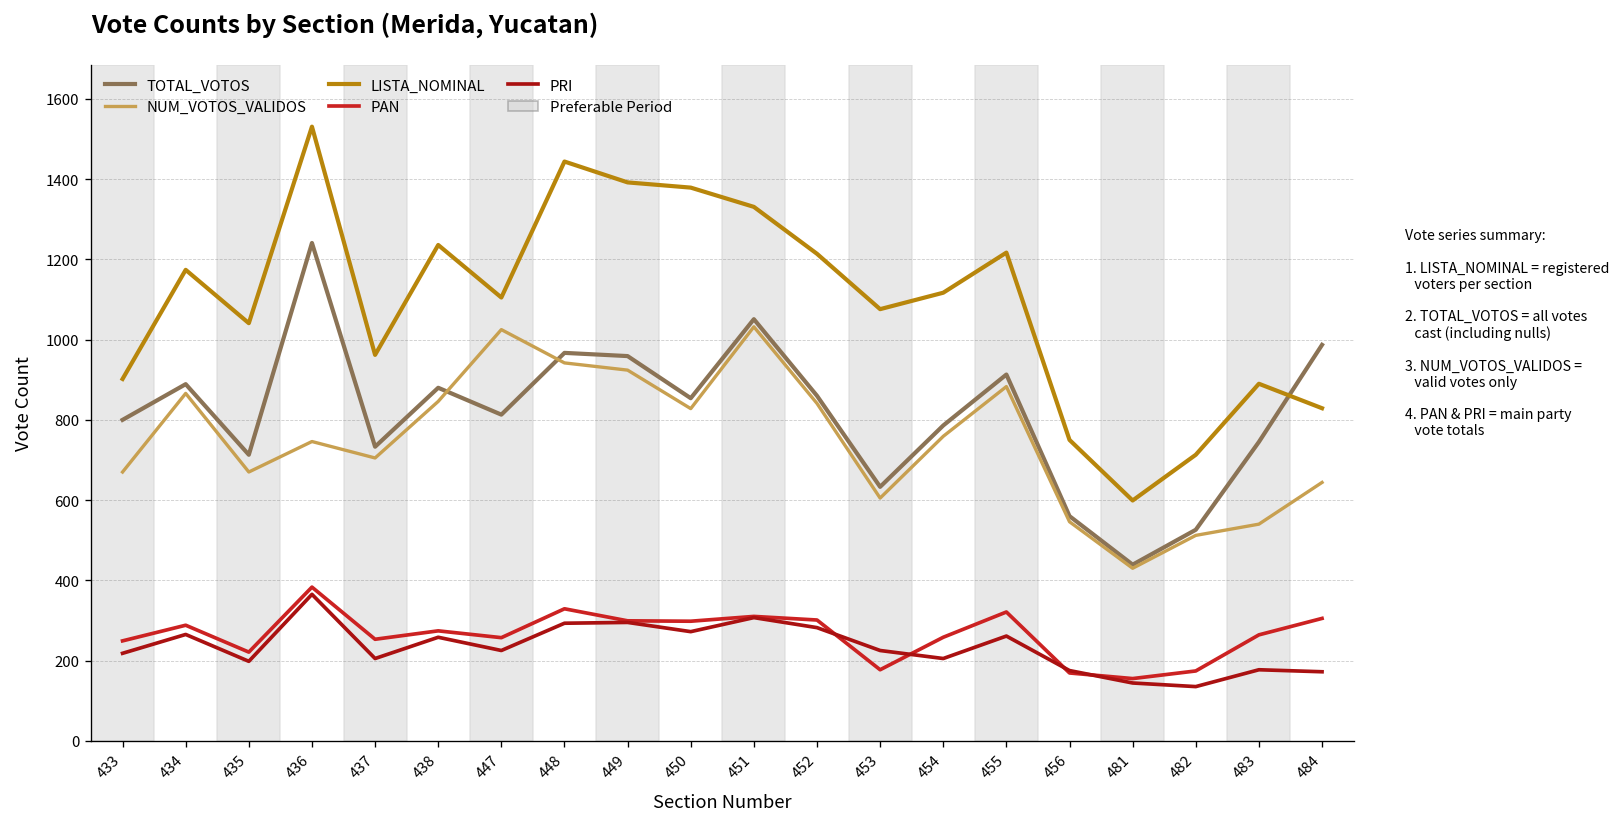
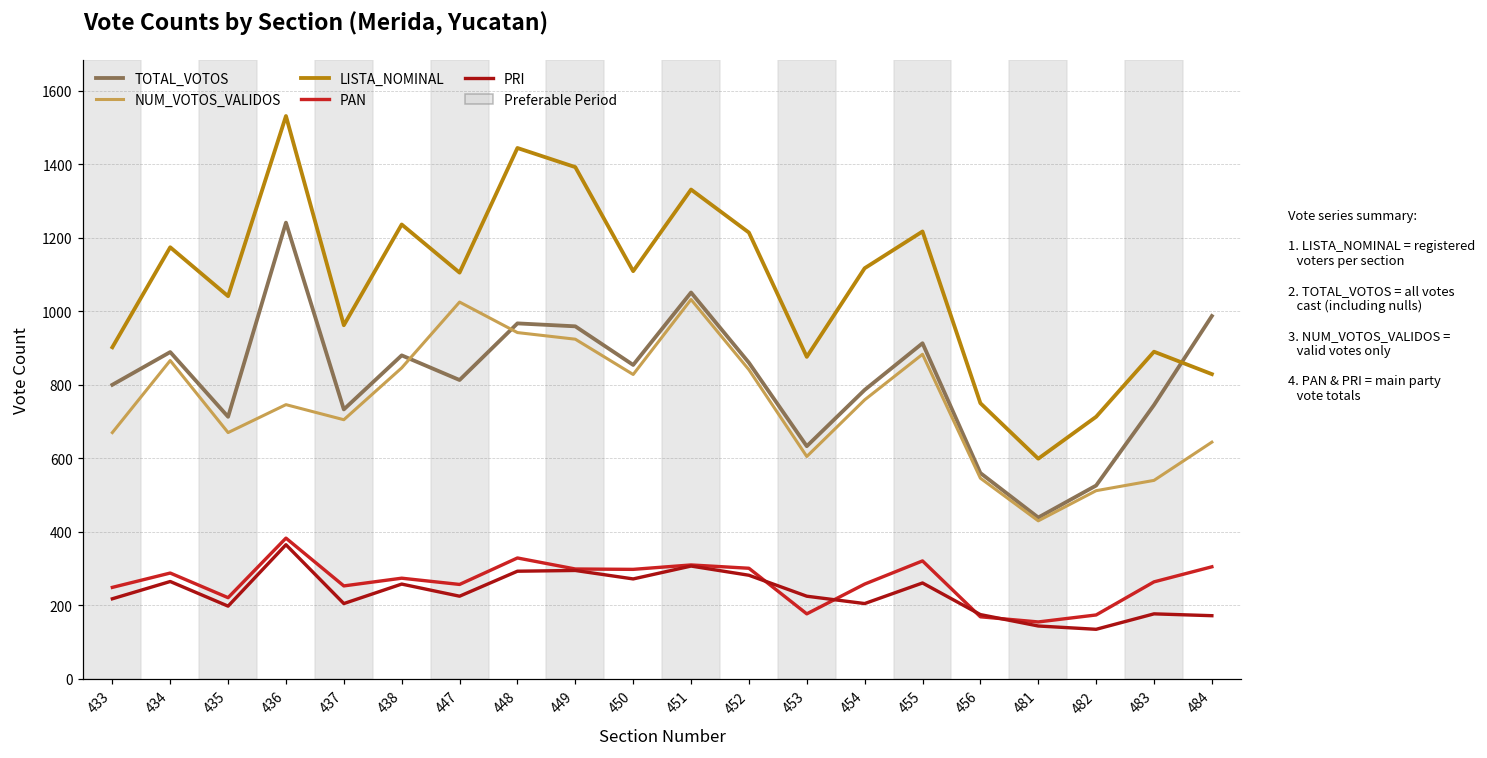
  {
    "TOTAL_VOTOS": {
      "433": 800,
      "434": 890,
      "435": 710,
      "436": 1240,
      "437": 730,
      "438": 880,
      "447": 810,
      "448": 970,
      "449": 960,
      "450": 850,
      "451": 1050,
      "452": 860,
      "453": 630,
      "454": 790,
      "455": 910,
      "456": 560,
      "481": 440,
      "482": 530,
      "483": 750,
      "484": 990
    },
    "NUM_VOTOS_VALIDOS": {
      "433": 670,
      "434": 870,
      "435": 670,
      "436": 750,
      "437": 710,
      "438": 850,
      "447": 1030,
      "448": 940,
      "449": 920,
      "450": 830,
      "451": 1030,
      "452": 840,
      "453": 610,
      "454": 760,
      "455": 880,
      "456": 550,
      "481": 430,
      "482": 510,
      "483": 540,
      "484": 640
    },
    "LISTA_NOMINAL": {
      "433": 900,
      "434": 1170,
      "435": 1040,
      "436": 1530,
      "437": 960,
      "438": 1240,
      "447": 1110,
      "448": 1440,
      "449": 1390,
-     "450": 1380,
+     "450": 1110,
      "451": 1330,
      "452": 1210,
-     "453": 1080,
+     "453": 880,
      "454": 1120,
      "455": 1220,
      "456": 750,
      "481": 600,
      "482": 710,
      "483": 890,
      "484": 830
    }
  }
